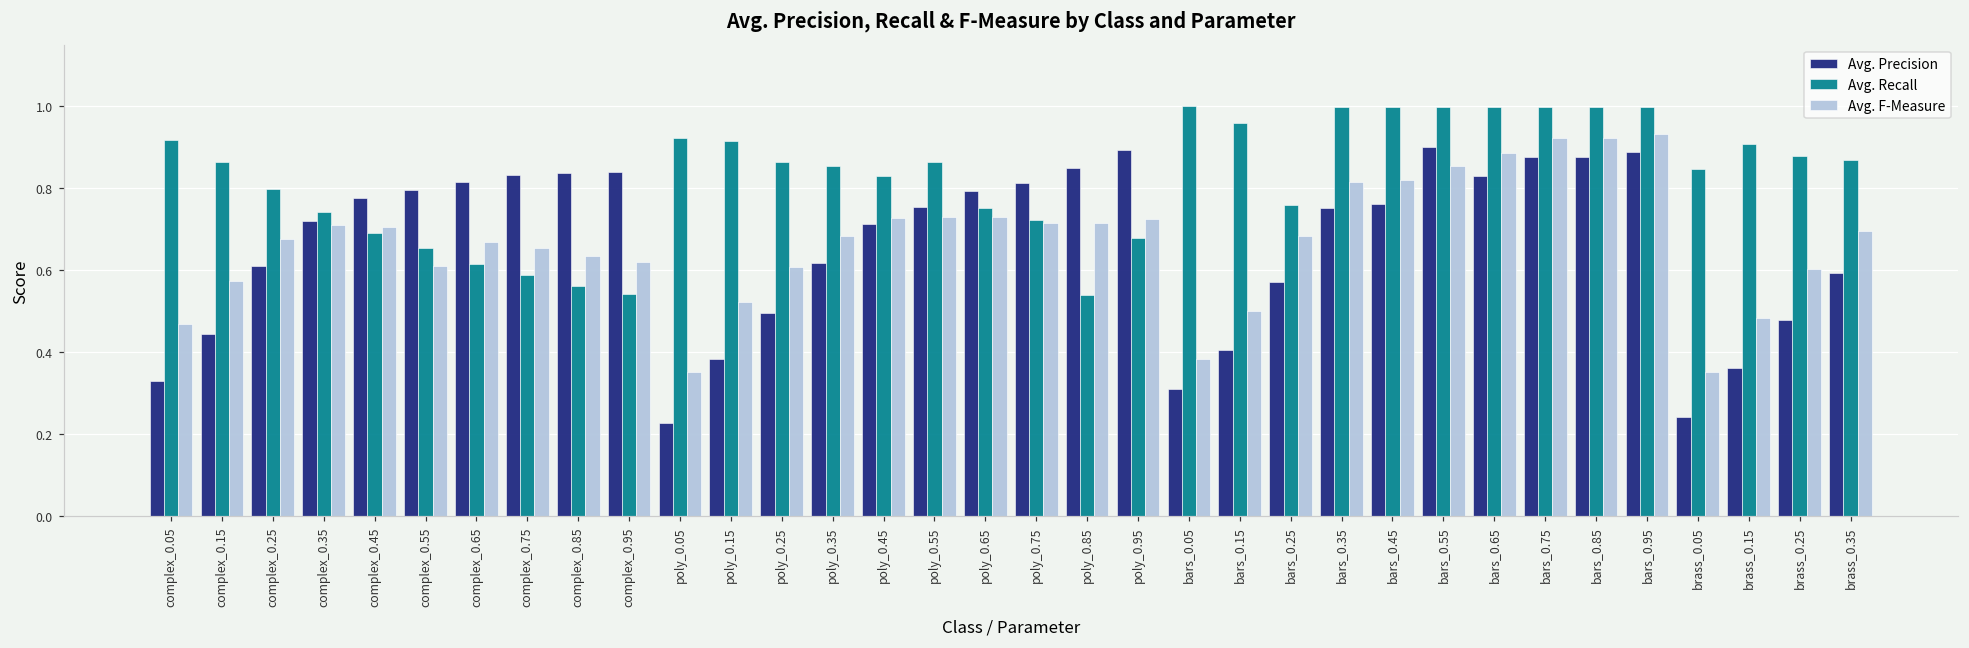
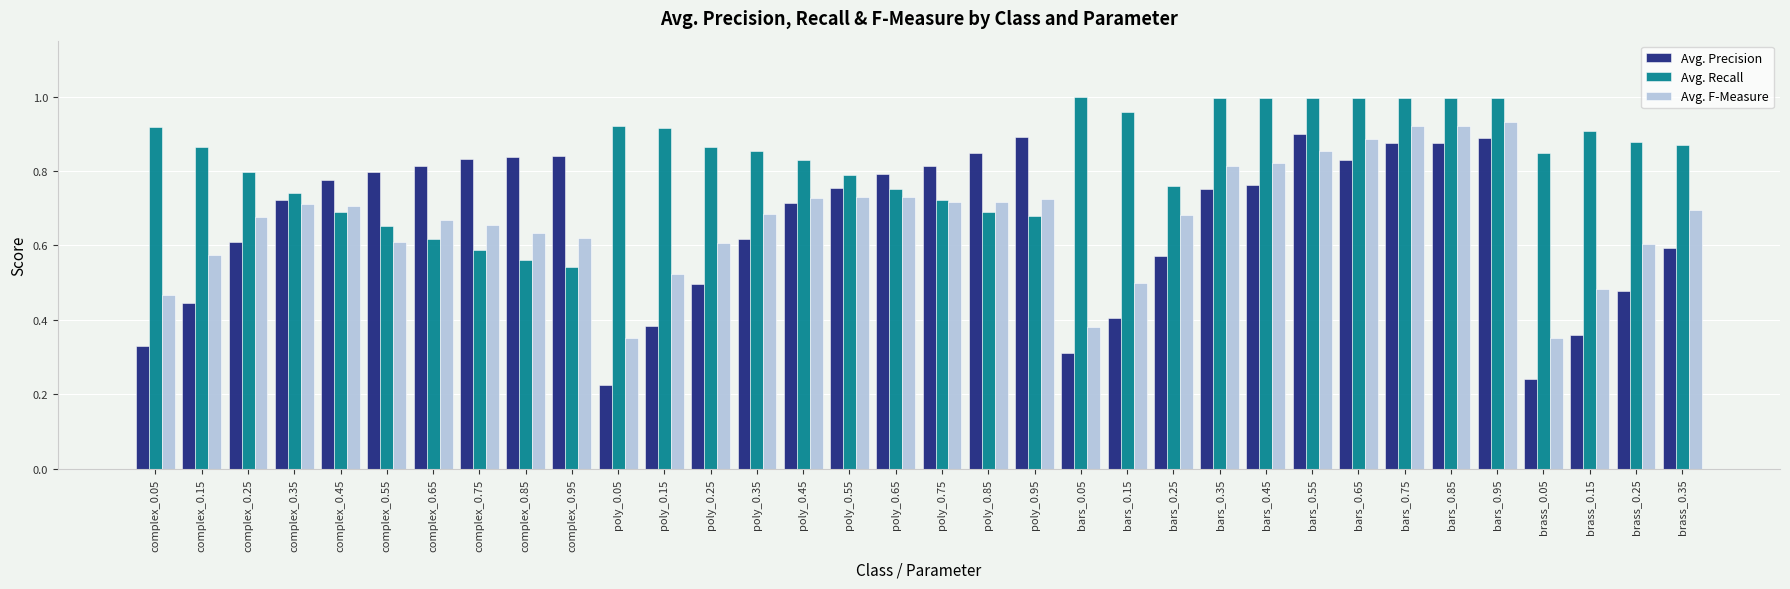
  {
    "Avg. Precision": {
      "complex_0.05": 0.33,
      "complex_0.15": 0.44,
      "complex_0.25": 0.61,
      "complex_0.35": 0.72,
      "complex_0.45": 0.78,
      "complex_0.55": 0.80,
      "complex_0.65": 0.81,
      "complex_0.75": 0.83,
      "complex_0.85": 0.84,
      "complex_0.95": 0.84,
      "poly_0.05": 0.23,
      "poly_0.15": 0.38,
      "poly_0.25": 0.50,
      "poly_0.35": 0.62,
      "poly_0.45": 0.71,
      "poly_0.55": 0.75,
      "poly_0.65": 0.79,
      "poly_0.75": 0.81,
      "poly_0.85": 0.85,
      "poly_0.95": 0.89,
      "bars_0.05": 0.31,
      "bars_0.15": 0.40,
      "bars_0.25": 0.57,
      "bars_0.35": 0.75,
      "bars_0.45": 0.76,
      "bars_0.55": 0.90,
      "bars_0.65": 0.83,
      "bars_0.75": 0.88,
      "bars_0.85": 0.88,
      "bars_0.95": 0.89,
      "brass_0.05": 0.24,
      "brass_0.15": 0.36,
      "brass_0.25": 0.48,
      "brass_0.35": 0.59
    },
    "Avg. Recall": {
      "complex_0.05": 0.92,
      "complex_0.15": 0.87,
      "complex_0.25": 0.80,
      "complex_0.35": 0.74,
      "complex_0.45": 0.69,
      "complex_0.55": 0.65,
      "complex_0.65": 0.62,
      "complex_0.75": 0.59,
      "complex_0.85": 0.56,
      "complex_0.95": 0.54,
      "poly_0.05": 0.92,
      "poly_0.15": 0.92,
      "poly_0.25": 0.86,
      "poly_0.35": 0.85,
      "poly_0.45": 0.83,
-     "poly_0.55": 0.86,
+     "poly_0.55": 0.79,
      "poly_0.65": 0.75,
      "poly_0.75": 0.72,
-     "poly_0.85": 0.54,
+     "poly_0.85": 0.69,
      "poly_0.95": 0.68,
      "bars_0.05": 1.00,
      "bars_0.15": 0.96,
      "bars_0.25": 0.76,
      "bars_0.35": 1.00,
      "bars_0.45": 1.00,
      "bars_0.55": 1.00,
      "bars_0.65": 1.00,
      "bars_0.75": 1.00,
      "bars_0.85": 1.00,
      "bars_0.95": 1.00,
      "brass_0.05": 0.85,
      "brass_0.15": 0.91,
      "brass_0.25": 0.88,
      "brass_0.35": 0.87
    },
    "Avg. F-Measure": {
      "complex_0.05": 0.47,
      "complex_0.15": 0.57,
      "complex_0.25": 0.68,
      "complex_0.35": 0.71,
      "complex_0.45": 0.71,
      "complex_0.55": 0.61,
      "complex_0.65": 0.67,
      "complex_0.75": 0.65,
      "complex_0.85": 0.63,
      "complex_0.95": 0.62,
      "poly_0.05": 0.35,
      "poly_0.15": 0.52,
      "poly_0.25": 0.61,
      "poly_0.35": 0.68,
      "poly_0.45": 0.73,
      "poly_0.55": 0.73,
      "poly_0.65": 0.73,
      "poly_0.75": 0.72,
      "poly_0.85": 0.72,
      "poly_0.95": 0.73,
      "bars_0.05": 0.38,
      "bars_0.15": 0.50,
      "bars_0.25": 0.68,
      "bars_0.35": 0.81,
      "bars_0.45": 0.82,
      "bars_0.55": 0.85,
      "bars_0.65": 0.89,
      "bars_0.75": 0.92,
      "bars_0.85": 0.92,
      "bars_0.95": 0.93,
      "brass_0.05": 0.35,
      "brass_0.15": 0.48,
      "brass_0.25": 0.60,
      "brass_0.35": 0.70
    }
  }
